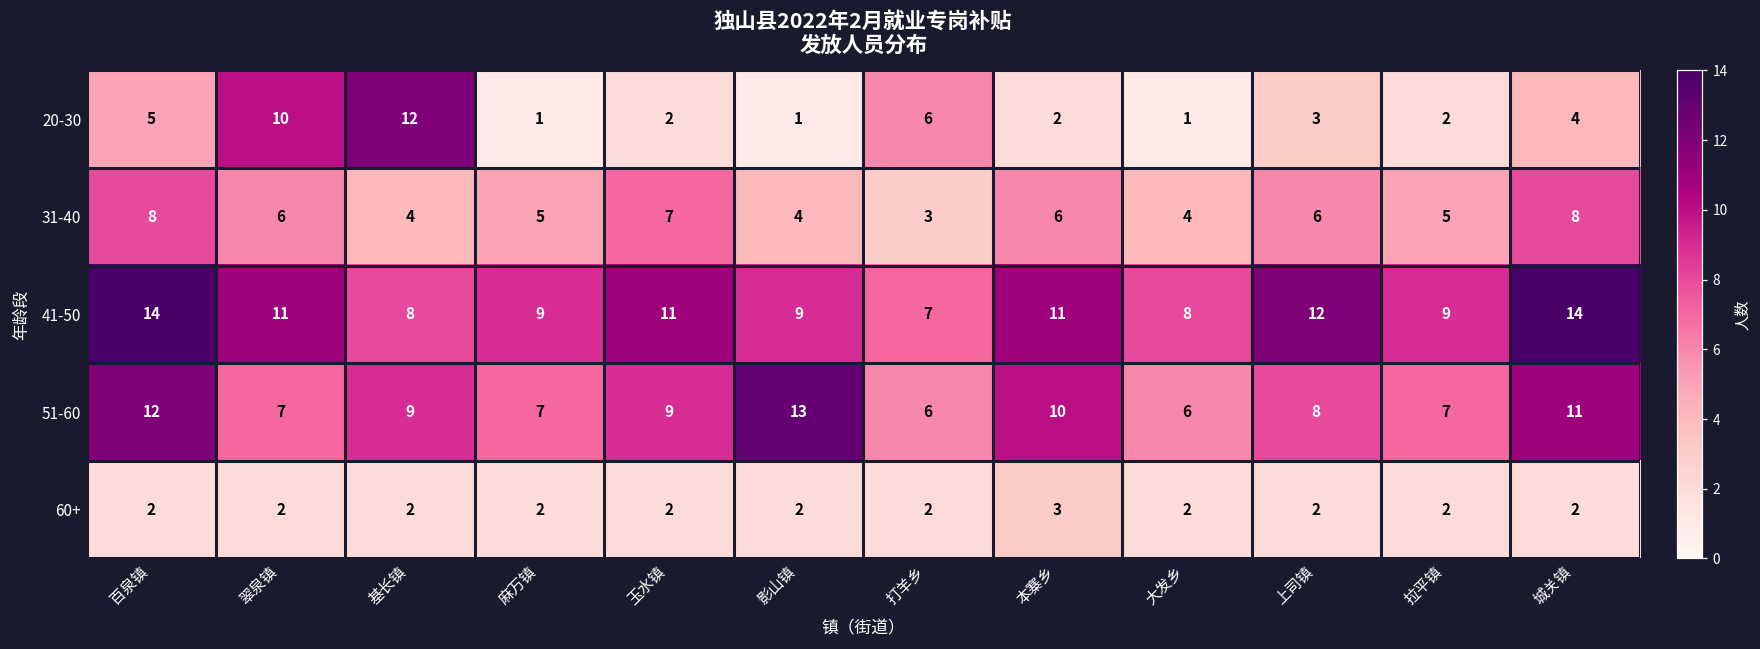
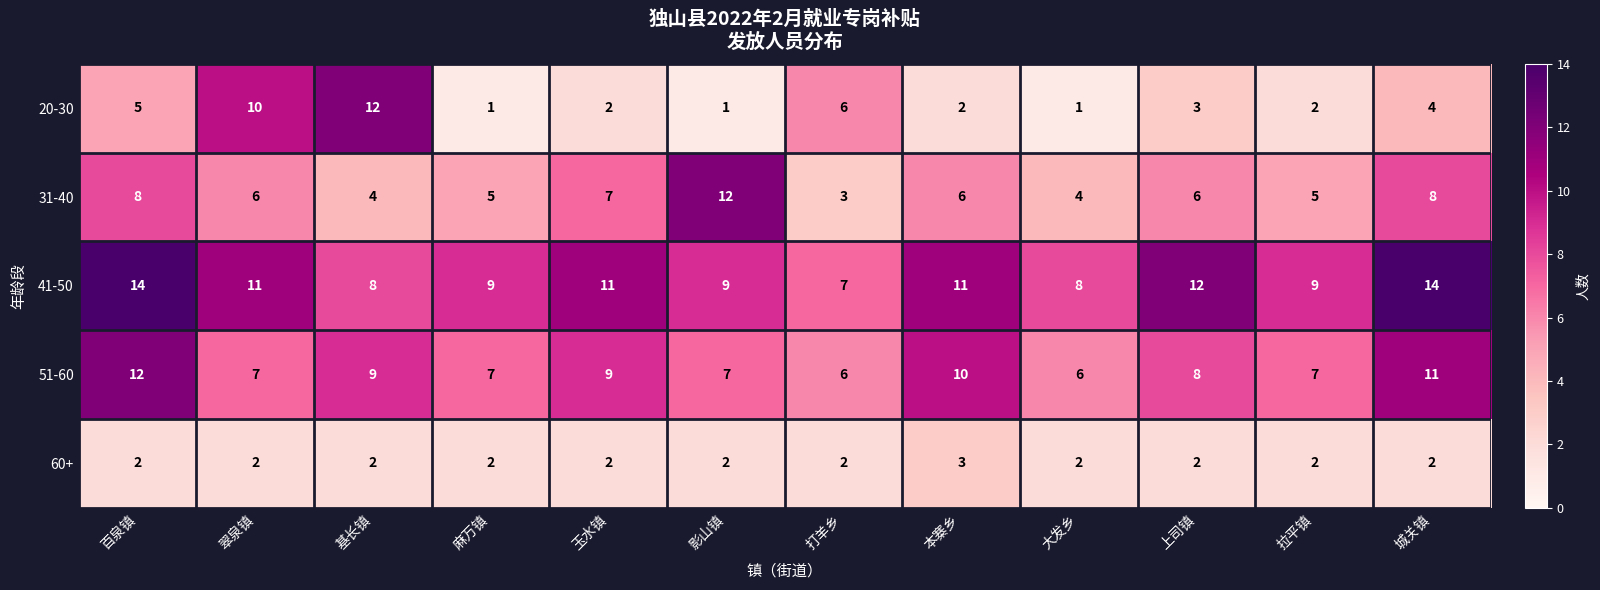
  {
    "20-30": {
      "百泉镇": 5,
      "翠泉镇": 10,
      "基长镇": 12,
      "麻万镇": 1,
      "玉水镇": 2,
      "影山镇": 1,
      "打羊乡": 6,
      "本寨乡": 2,
      "大发乡": 1,
      "上司镇": 3,
      "拉平镇": 2,
      "城关镇": 4
    },
    "31-40": {
      "百泉镇": 8,
      "翠泉镇": 6,
      "基长镇": 4,
      "麻万镇": 5,
      "玉水镇": 7,
-     "影山镇": 4,
+     "影山镇": 12,
      "打羊乡": 3,
      "本寨乡": 6,
      "大发乡": 4,
      "上司镇": 6,
      "拉平镇": 5,
      "城关镇": 8
    },
    "41-50": {
      "百泉镇": 14,
      "翠泉镇": 11,
      "基长镇": 8,
      "麻万镇": 9,
      "玉水镇": 11,
      "影山镇": 9,
      "打羊乡": 7,
      "本寨乡": 11,
      "大发乡": 8,
      "上司镇": 12,
      "拉平镇": 9,
      "城关镇": 14
    },
    "51-60": {
      "百泉镇": 12,
      "翠泉镇": 7,
      "基长镇": 9,
      "麻万镇": 7,
      "玉水镇": 9,
-     "影山镇": 13,
+     "影山镇": 7,
      "打羊乡": 6,
      "本寨乡": 10,
      "大发乡": 6,
      "上司镇": 8,
      "拉平镇": 7,
      "城关镇": 11
    },
    "60+": {
      "百泉镇": 2,
      "翠泉镇": 2,
      "基长镇": 2,
      "麻万镇": 2,
      "玉水镇": 2,
      "影山镇": 2,
      "打羊乡": 2,
      "本寨乡": 3,
      "大发乡": 2,
      "上司镇": 2,
      "拉平镇": 2,
      "城关镇": 2
    }
  }
